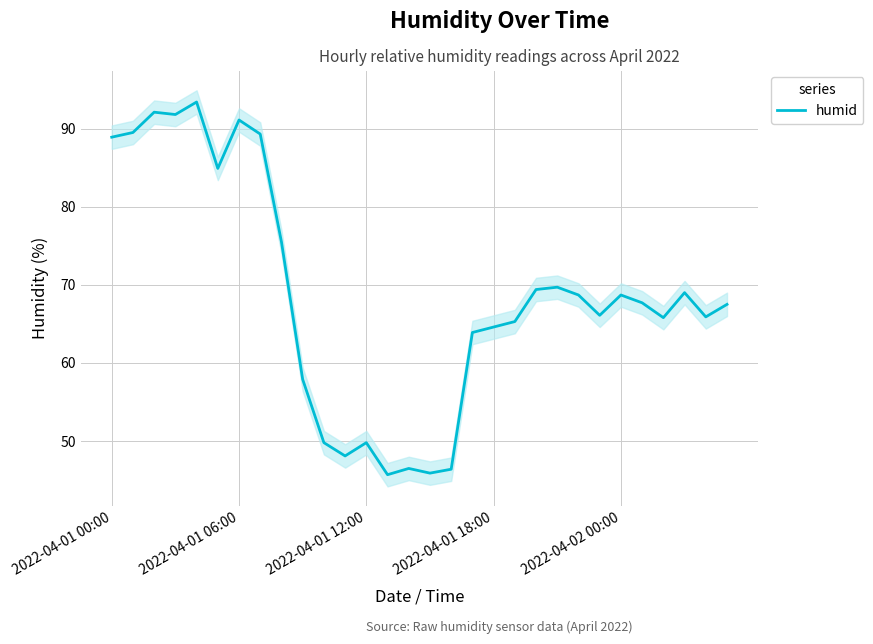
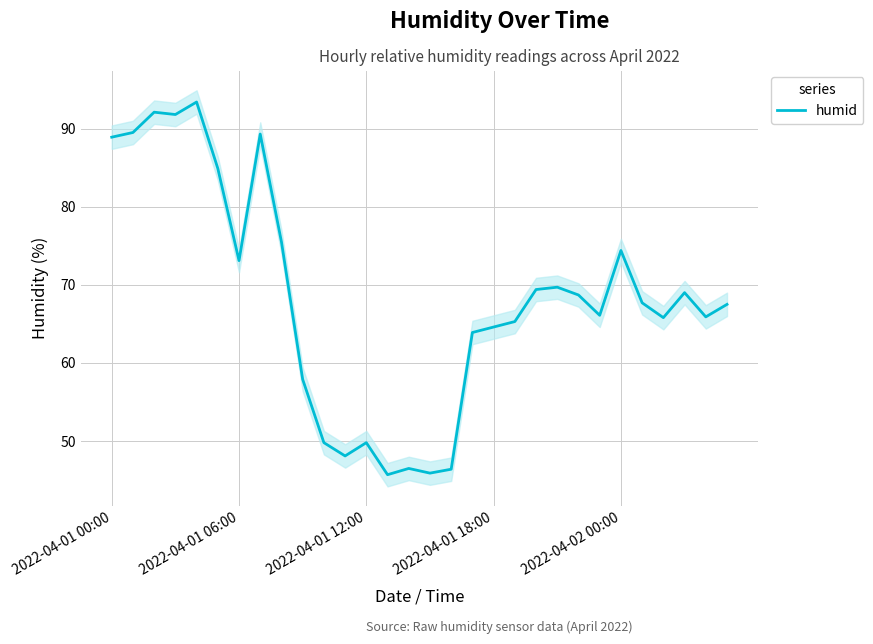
  {
    "humid": {
      "2022-04-01 00:00": 89,
-     "2022-04-01 06:00": 91,
+     "2022-04-01 06:00": 73,
      "2022-04-01 12:00": 50,
      "2022-04-01 18:00": 65,
-     "2022-04-02 00:00": 69
+     "2022-04-02 00:00": 74
    }
  }
